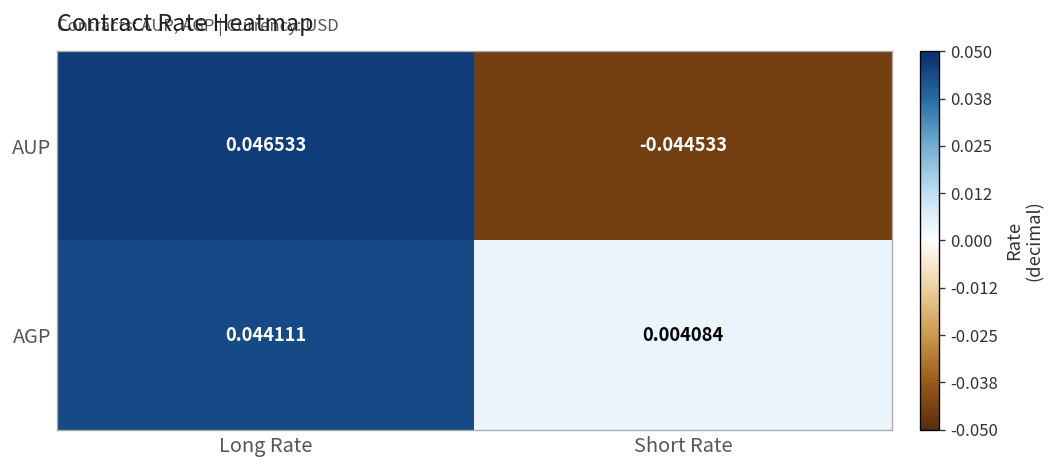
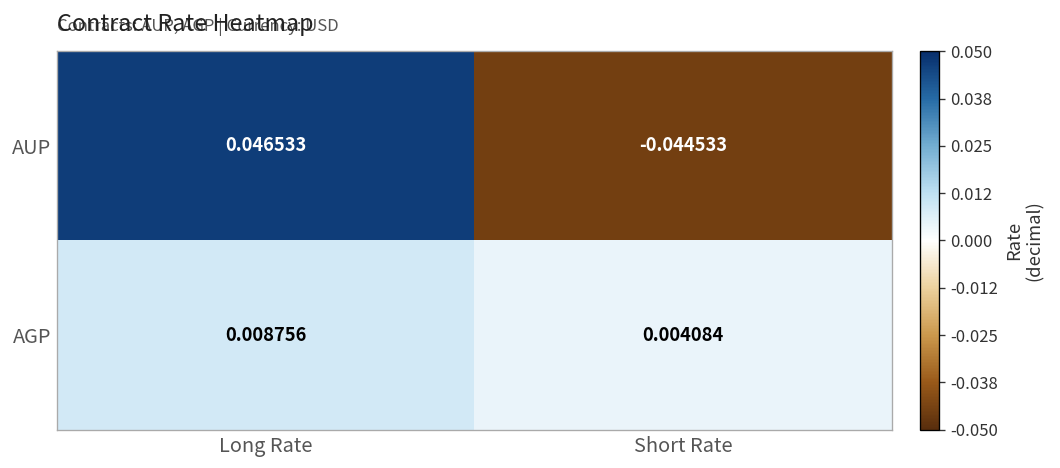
  {
    "AUP": {
      "Long Rate": 0.046533,
      "Short Rate": -0.044533
    },
    "AGP": {
-     "Long Rate": 0.044111,
+     "Long Rate": 0.008756,
      "Short Rate": 0.004084
    }
  }
